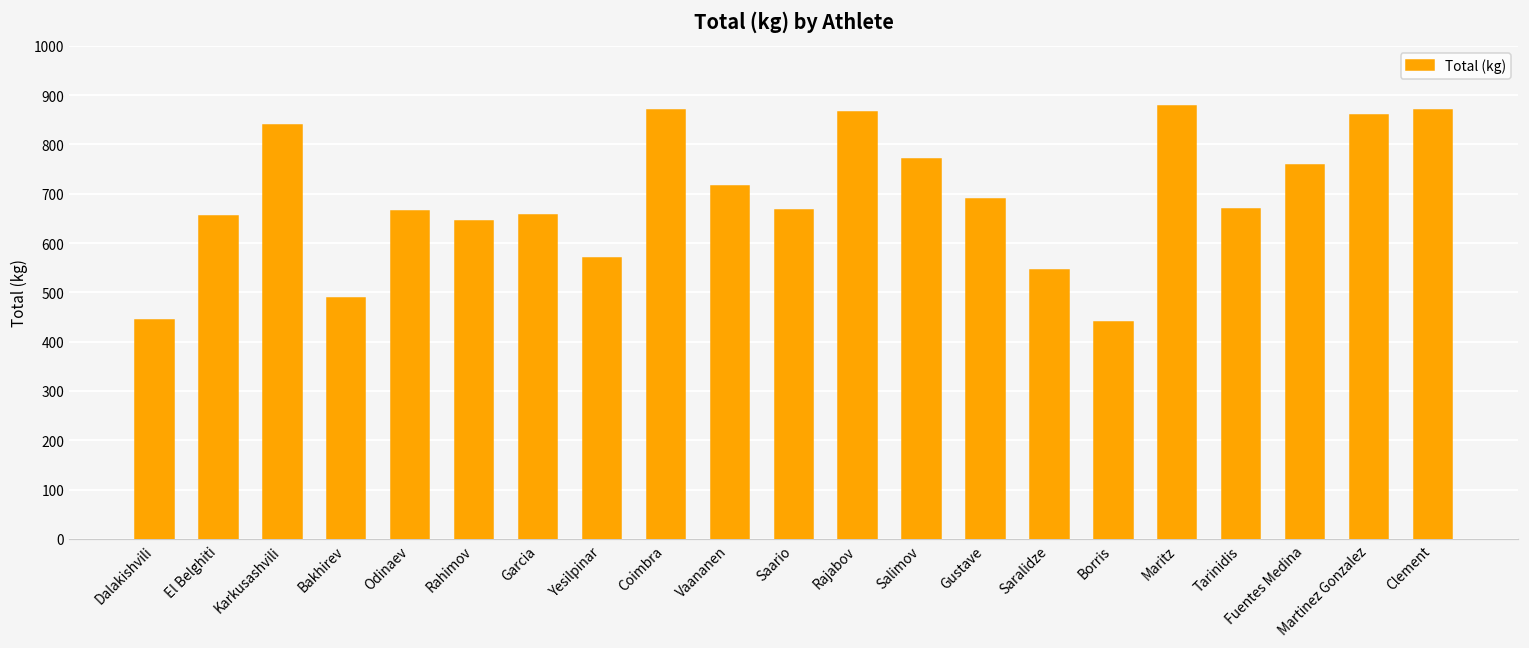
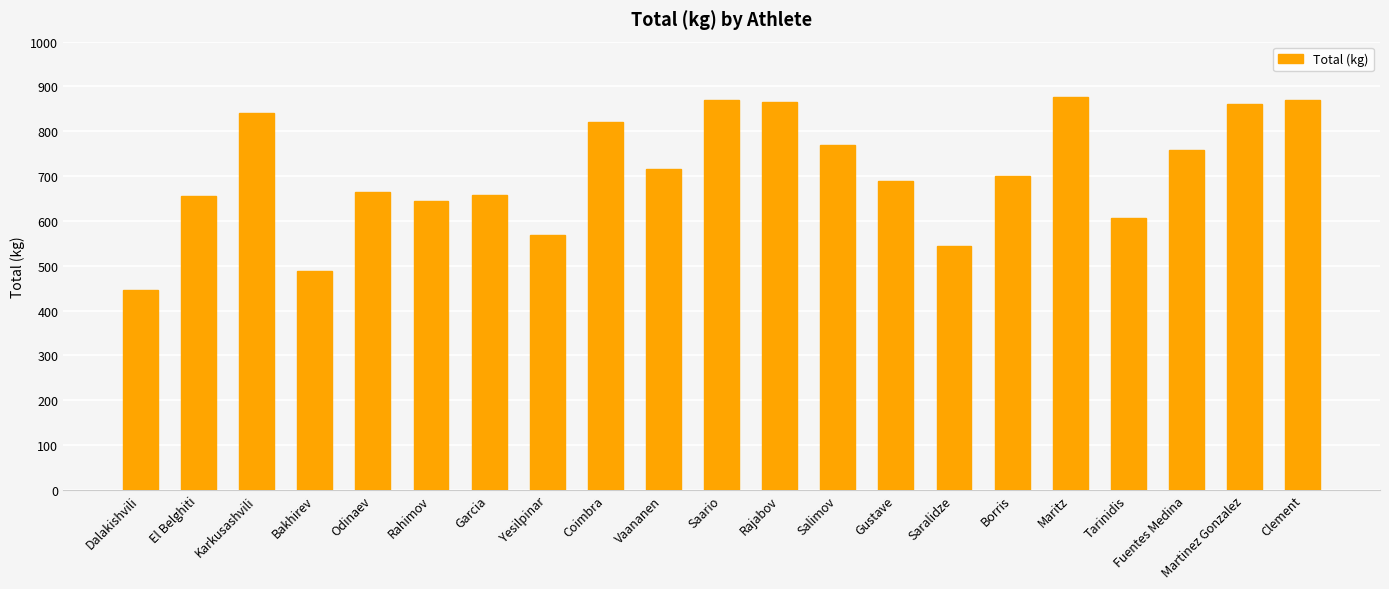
  {
    "Dalakishvili": 450,
    "El Belghiti": 660,
    "Karkusashvili": 840,
    "Bakhirev": 490,
    "Odinaev": 670,
    "Rahimov": 650,
    "Garcia": 660,
    "Yesilpinar": 570,
-   "Coimbra": 870,
+   "Coimbra": 820,
    "Vaananen": 720,
-   "Saario": 670,
+   "Saario": 870,
    "Rajabov": 870,
    "Salimov": 770,
    "Gustave": 690,
    "Saralidze": 550,
-   "Borris": 440,
+   "Borris": 700,
    "Maritz": 880,
-   "Tarinidis": 670,
+   "Tarinidis": 610,
    "Fuentes Medina": 760,
    "Martinez Gonzalez": 860,
    "Clement": 870
  }
